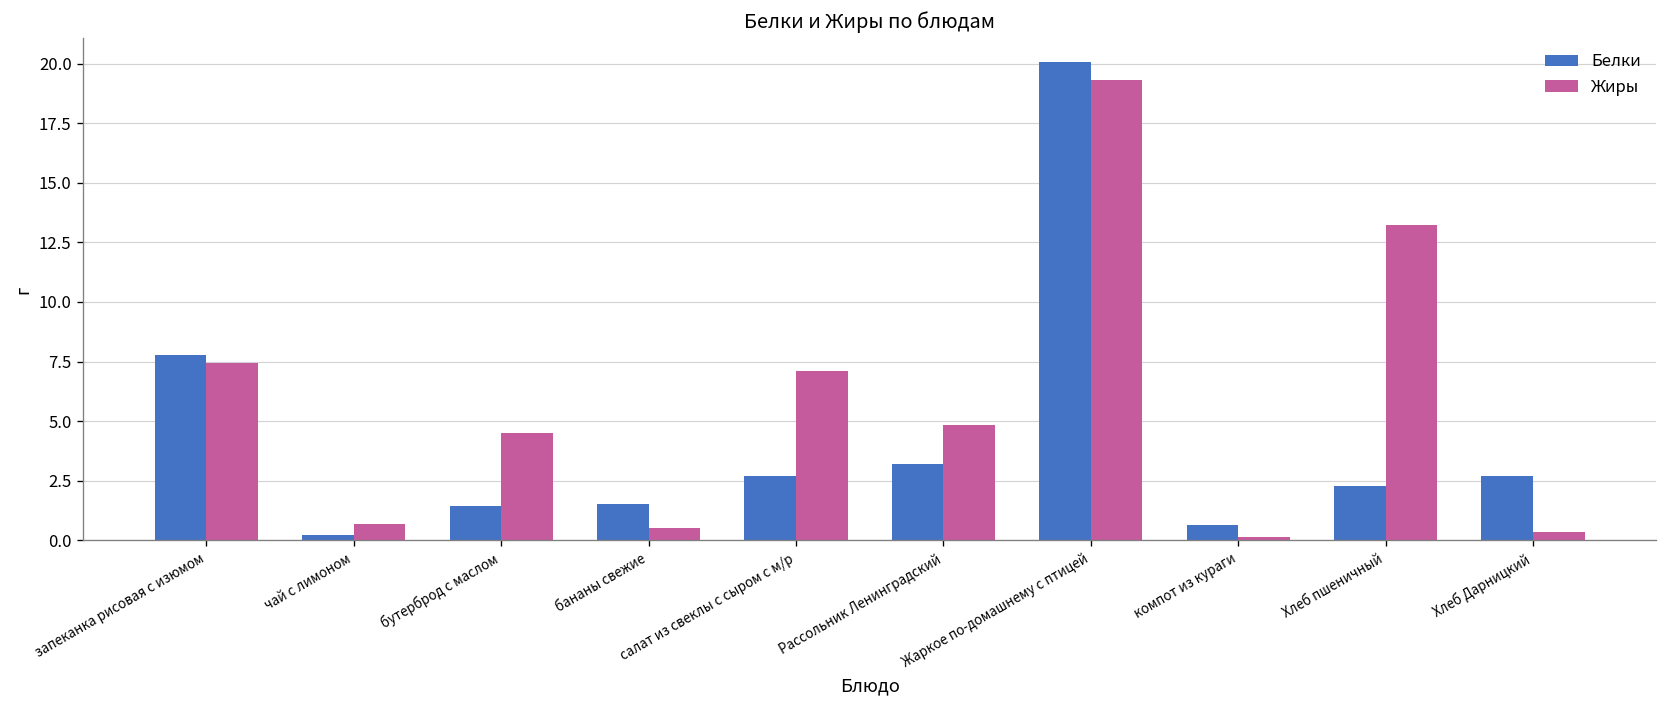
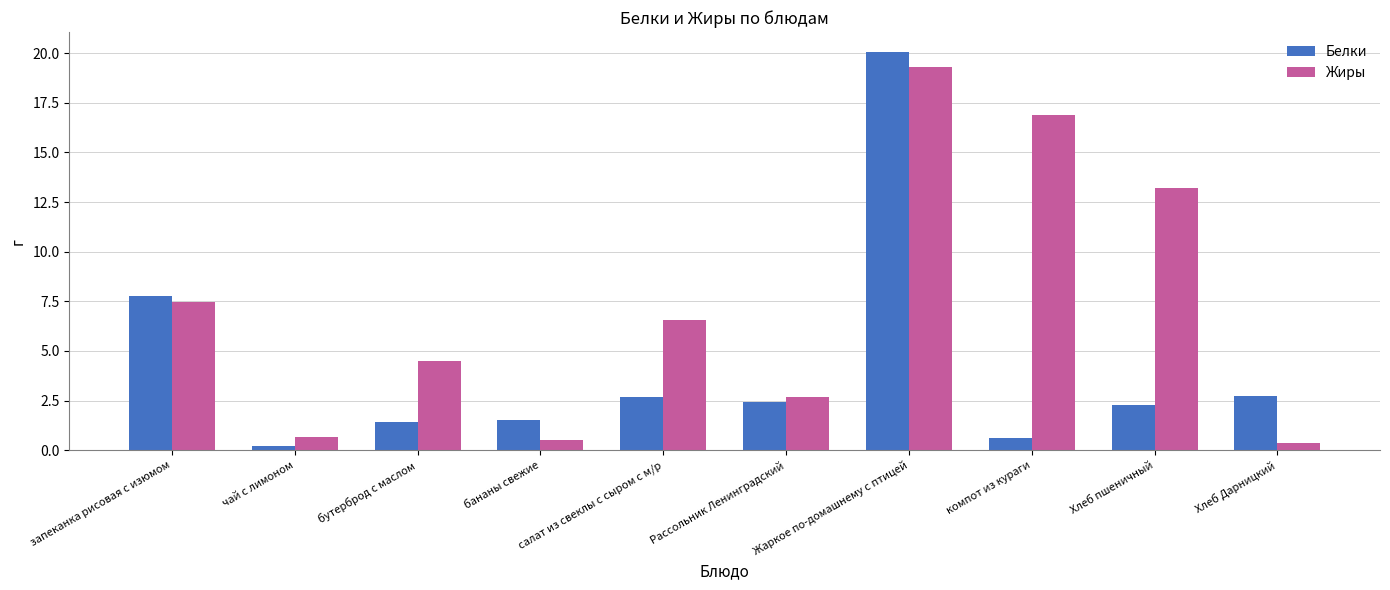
  {
    "Белки": {
      "запеканка рисовая с изюмом": 7.8,
      "чай с лимоном": 0.2,
      "бутерброд с маслом": 1.4,
      "бананы свежие": 1.5,
      "салат из свеклы с сыром с м/р": 2.7,
-     "Рассольник Ленинградский": 3.2,
+     "Рассольник Ленинградский": 2.4,
      "Жаркое по-домашнему с птицей": 20.1,
      "компот из кураги": 0.6,
      "Хлеб пшеничный": 2.3,
      "Хлеб Дарницкий": 2.7
    },
    "Жиры": {
      "запеканка рисовая с изюмом": 7.5,
      "чай с лимоном": 0.7,
      "бутерброд с маслом": 4.5,
      "бананы свежие": 0.5,
-     "салат из свеклы с сыром с м/р": 7.1,
-     "Рассольник Ленинградский": 4.8,
+     "салат из свеклы с сыром с м/р": 6.6,
+     "Рассольник Ленинградский": 2.7,
      "Жаркое по-домашнему с птицей": 19.3,
-     "компот из кураги": 0.1,
+     "компот из кураги": 16.9,
      "Хлеб пшеничный": 13.2,
      "Хлеб Дарницкий": 0.4
    }
  }
